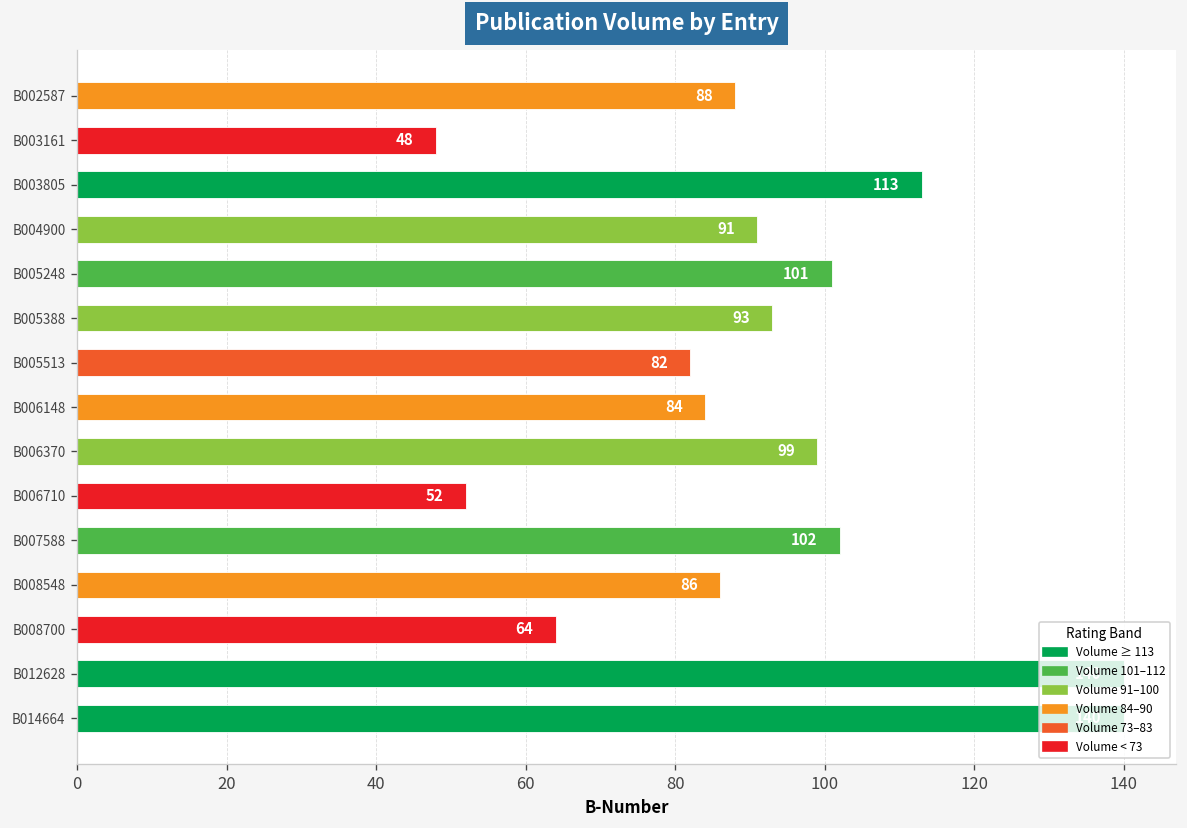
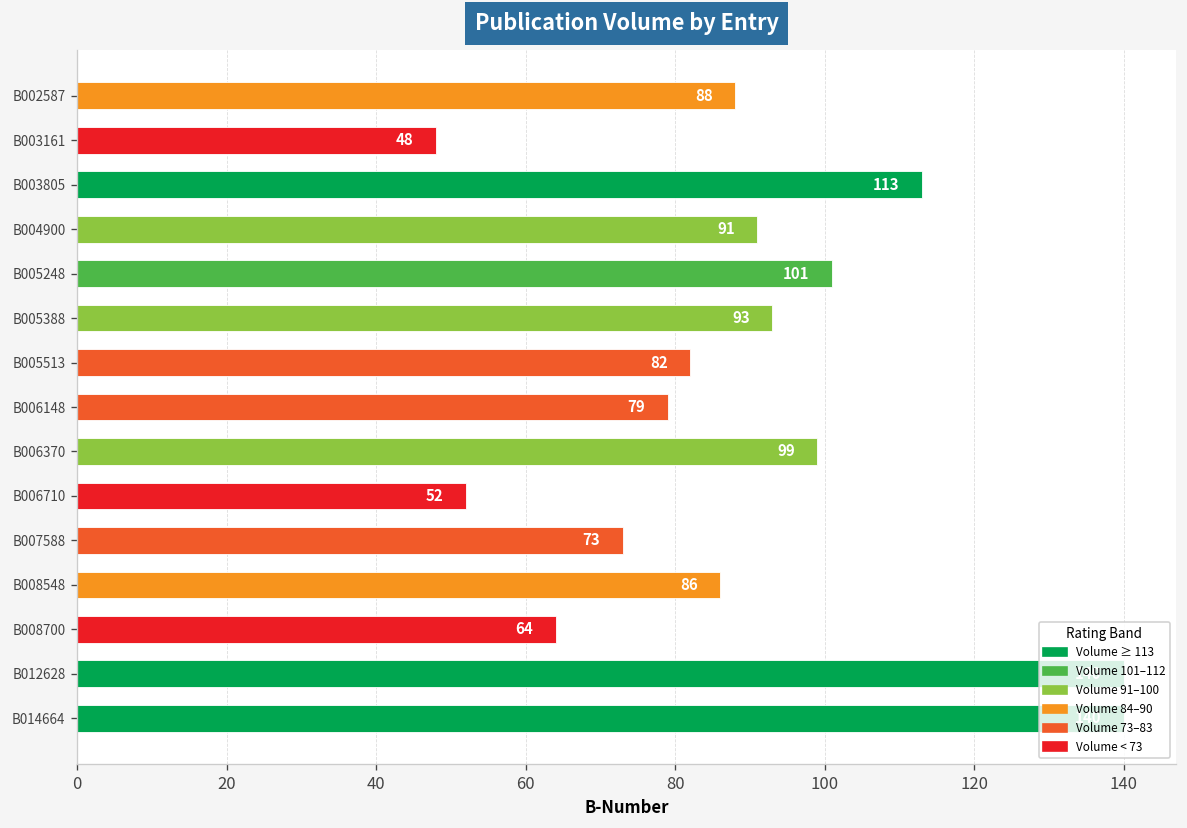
  {
    "B002587": 88,
    "B003161": 48,
    "B003805": 113,
    "B004900": 91,
    "B005248": 101,
    "B005388": 93,
    "B005513": 82,
-   "B006148": 84,
+   "B006148": 79,
    "B006370": 99,
    "B006710": 52,
-   "B007588": 102,
+   "B007588": 73,
    "B008548": 86,
    "B008700": 64
  }
